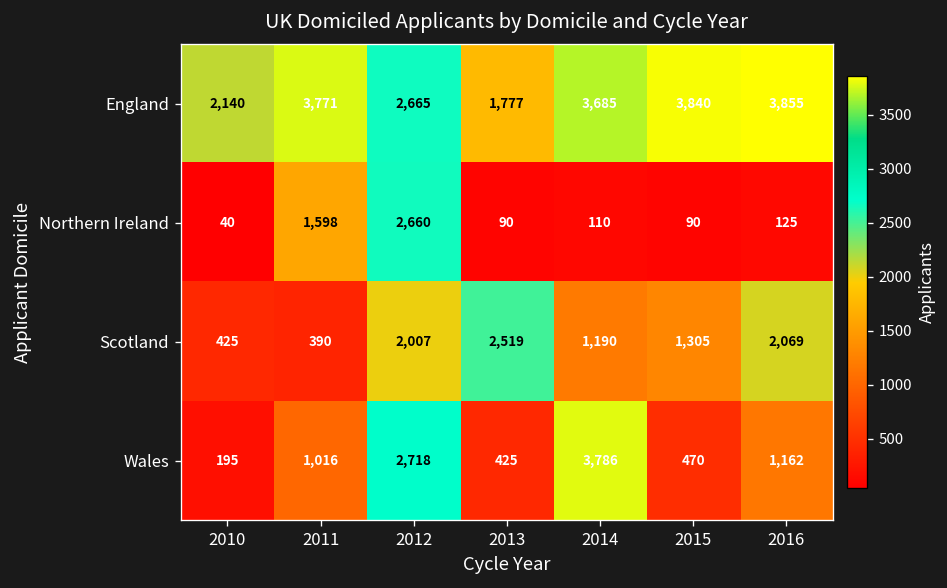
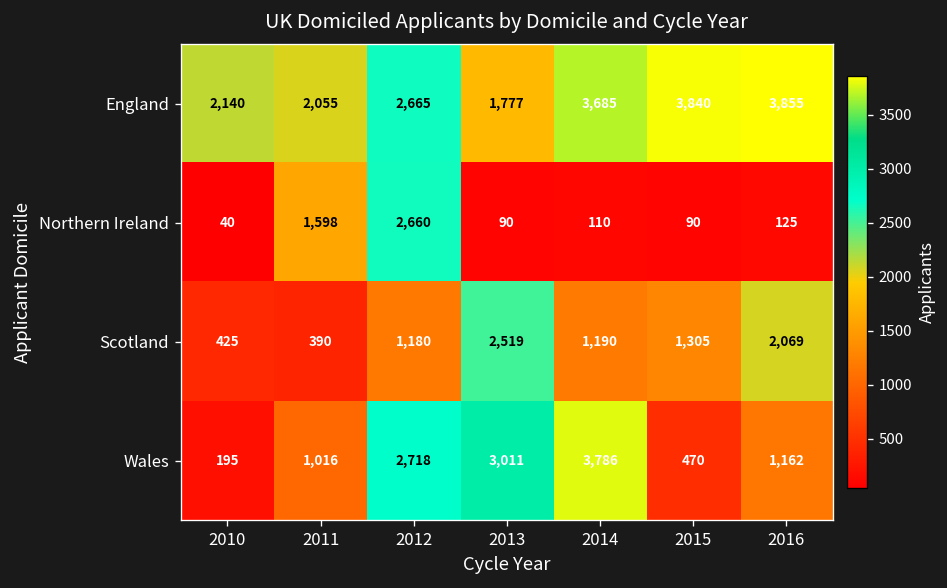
  {
    "England": {
      "2010": "2,140",
-     "2011": "3,771",
+     "2011": "2,055",
      "2012": "2,665",
      "2013": "1,777",
      "2014": "3,685",
      "2015": "3,840",
      "2016": "3,855"
    },
    "Northern Ireland": {
      "2010": "40",
      "2011": "1,598",
      "2012": "2,660",
      "2013": "90",
      "2014": "110",
      "2015": "90",
      "2016": "125"
    },
    "Scotland": {
      "2010": "425",
      "2011": "390",
-     "2012": "2,007",
+     "2012": "1,180",
      "2013": "2,519",
      "2014": "1,190",
      "2015": "1,305",
      "2016": "2,069"
    },
    "Wales": {
      "2010": "195",
      "2011": "1,016",
      "2012": "2,718",
-     "2013": "425",
+     "2013": "3,011",
      "2014": "3,786",
      "2015": "470",
      "2016": "1,162"
    }
  }
